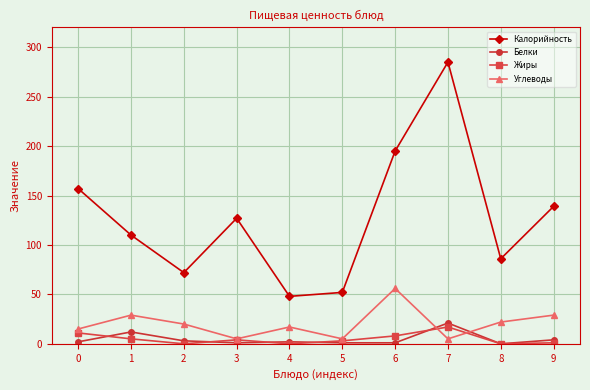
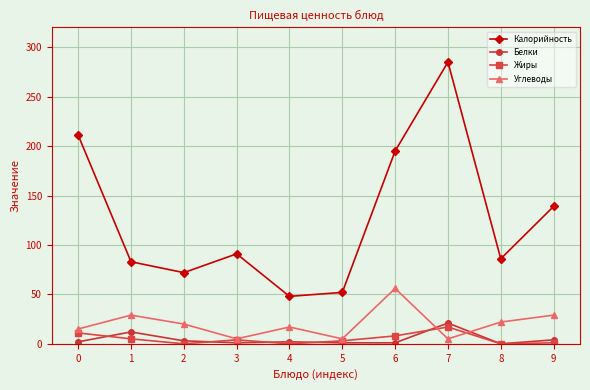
  {
    "Калорийность": {
-     "0": 160,
-     "1": 110,
+     "0": 210,
+     "1": 80,
      "2": 70,
-     "3": 130,
+     "3": 90,
      "4": 50,
      "5": 50,
      "6": 200,
      "7": 290,
      "8": 90,
      "9": 140
    }
  }
